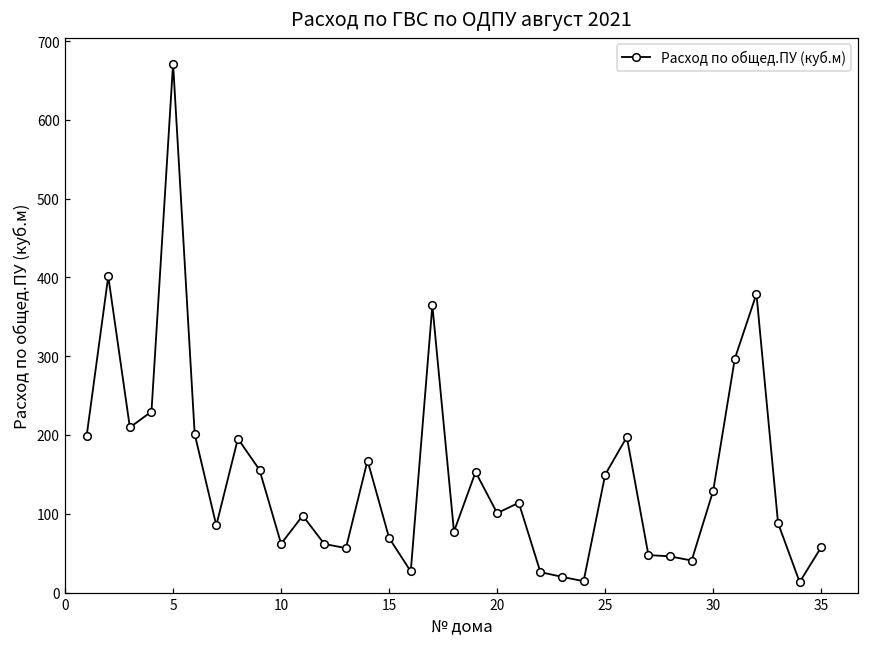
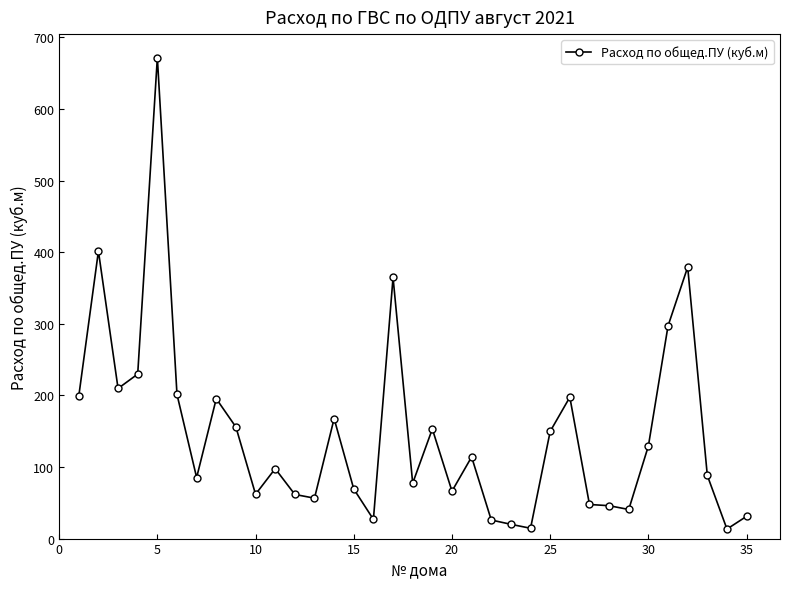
  {
    "5": 670,
    "10": 60,
    "15": 70,
-   "20": 100,
+   "20": 70,
    "25": 150,
    "30": 130,
-   "35": 60
+   "35": 30
  }
